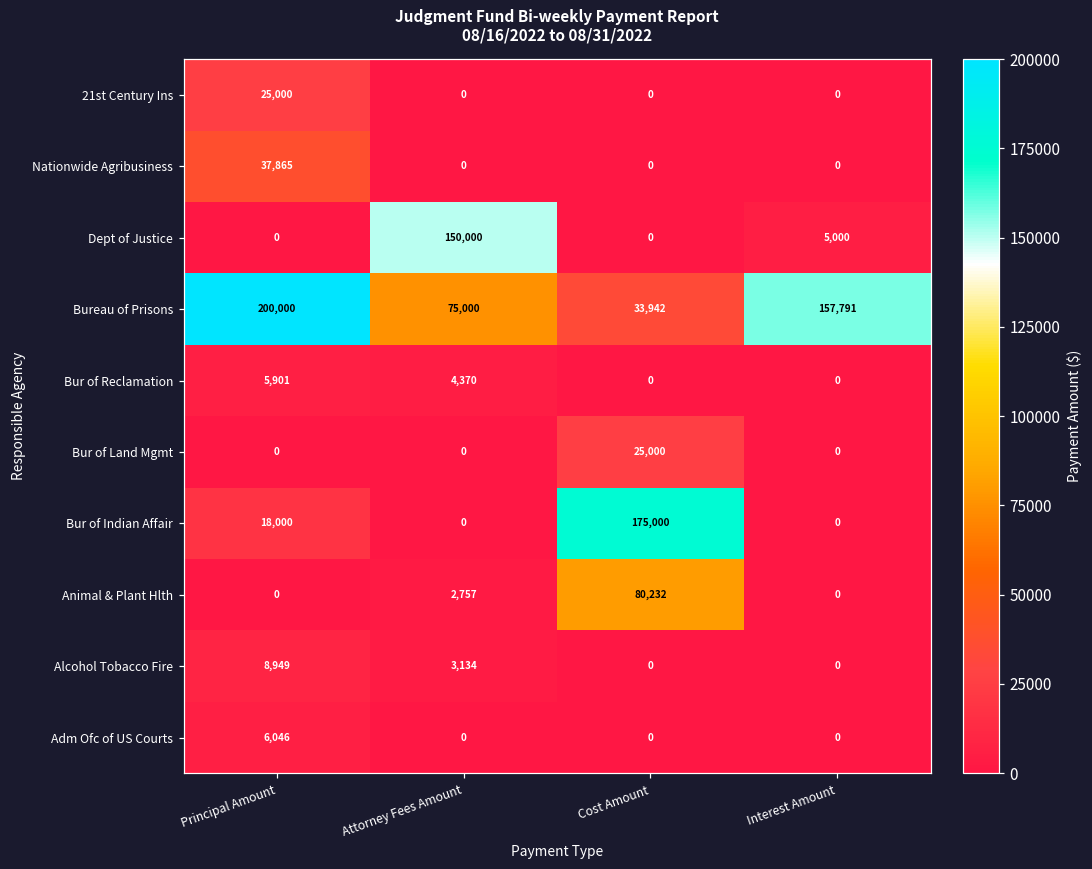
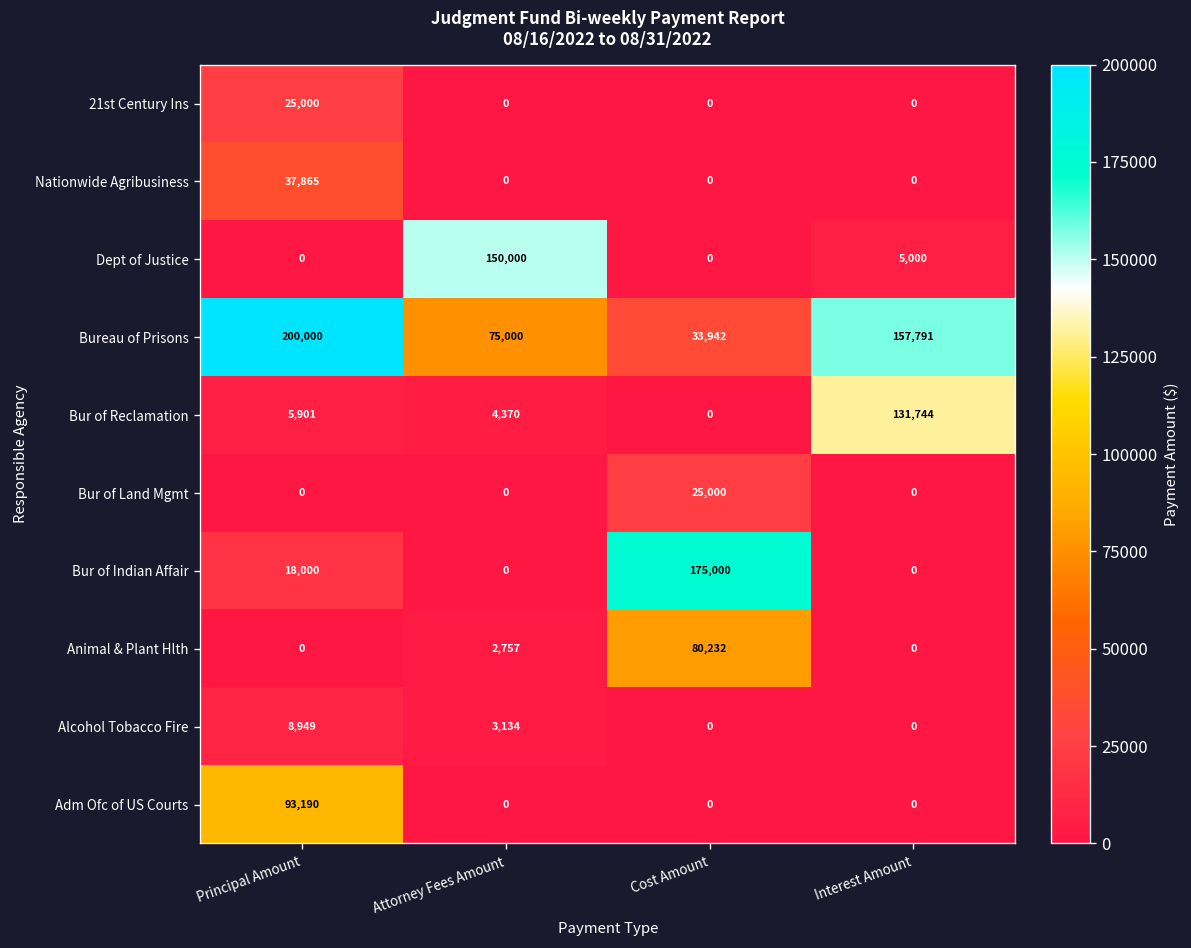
  {
    "21st Century Ins": {
      "Principal Amount": "25,000",
      "Attorney Fees Amount": "0",
      "Cost Amount": "0",
      "Interest Amount": "0"
    },
    "Nationwide Agribusiness": {
      "Principal Amount": "37,865",
      "Attorney Fees Amount": "0",
      "Cost Amount": "0",
      "Interest Amount": "0"
    },
    "Dept of Justice": {
      "Principal Amount": "0",
      "Attorney Fees Amount": "150,000",
      "Cost Amount": "0",
      "Interest Amount": "5,000"
    },
    "Bureau of Prisons": {
      "Principal Amount": "200,000",
      "Attorney Fees Amount": "75,000",
      "Cost Amount": "33,942",
      "Interest Amount": "157,791"
    },
    "Bur of Reclamation": {
      "Principal Amount": "5,901",
      "Attorney Fees Amount": "4,370",
      "Cost Amount": "0",
-     "Interest Amount": "0"
+     "Interest Amount": "131,744"
    },
    "Bur of Land Mgmt": {
      "Principal Amount": "0",
      "Attorney Fees Amount": "0",
      "Cost Amount": "25,000",
      "Interest Amount": "0"
    },
    "Bur of Indian Affair": {
      "Principal Amount": "18,000",
      "Attorney Fees Amount": "0",
      "Cost Amount": "175,000",
      "Interest Amount": "0"
    },
    "Animal & Plant Hlth": {
      "Principal Amount": "0",
      "Attorney Fees Amount": "2,757",
      "Cost Amount": "80,232",
      "Interest Amount": "0"
    },
    "Alcohol Tobacco Fire": {
      "Principal Amount": "8,949",
      "Attorney Fees Amount": "3,134",
      "Cost Amount": "0",
      "Interest Amount": "0"
    },
    "Adm Ofc of US Courts": {
-     "Principal Amount": "6,046",
+     "Principal Amount": "93,190",
      "Attorney Fees Amount": "0",
      "Cost Amount": "0",
      "Interest Amount": "0"
    }
  }
